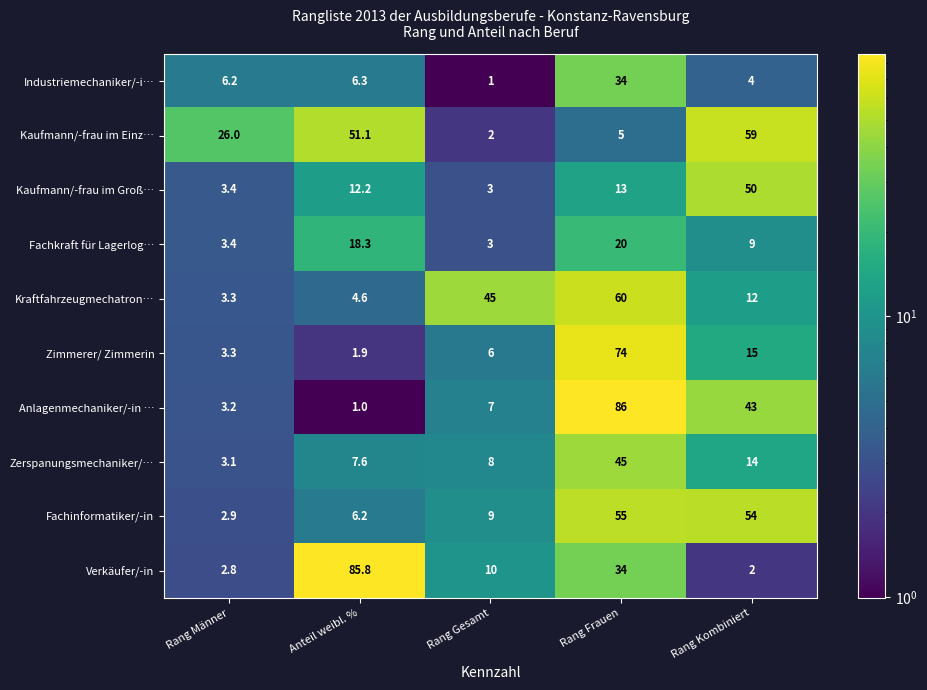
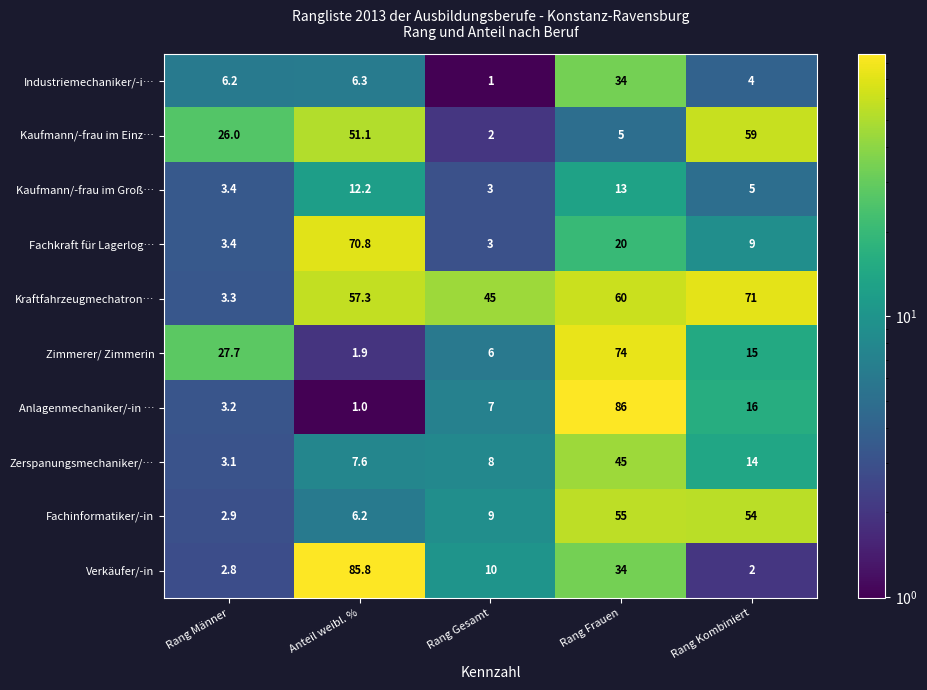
  {
    "Industriemechaniker/-i…": {
      "Rang Männer": 6.2,
      "Anteil weibl. %": 6.3,
      "Rang Gesamt": 1,
      "Rang Frauen": 34,
      "Rang Kombiniert": 4
    },
    "Kaufmann/-frau im Einz…": {
      "Rang Männer": 26.0,
      "Anteil weibl. %": 51.1,
      "Rang Gesamt": 2,
      "Rang Frauen": 5,
      "Rang Kombiniert": 59
    },
    "Kaufmann/-frau im Groß…": {
      "Rang Männer": 3.4,
      "Anteil weibl. %": 12.2,
      "Rang Gesamt": 3,
      "Rang Frauen": 13,
-     "Rang Kombiniert": 50
+     "Rang Kombiniert": 5
    },
    "Fachkraft für Lagerlog…": {
      "Rang Männer": 3.4,
-     "Anteil weibl. %": 18.3,
+     "Anteil weibl. %": 70.8,
      "Rang Gesamt": 3,
      "Rang Frauen": 20,
      "Rang Kombiniert": 9
    },
    "Kraftfahrzeugmechatron…": {
      "Rang Männer": 3.3,
-     "Anteil weibl. %": 4.6,
+     "Anteil weibl. %": 57.3,
      "Rang Gesamt": 45,
      "Rang Frauen": 60,
-     "Rang Kombiniert": 12
+     "Rang Kombiniert": 71
    },
    "Zimmerer/ Zimmerin": {
-     "Rang Männer": 3.3,
+     "Rang Männer": 27.7,
      "Anteil weibl. %": 1.9,
      "Rang Gesamt": 6,
      "Rang Frauen": 74,
      "Rang Kombiniert": 15
    },
    "Anlagenmechaniker/-in …": {
      "Rang Männer": 3.2,
      "Anteil weibl. %": 1.0,
      "Rang Gesamt": 7,
      "Rang Frauen": 86,
-     "Rang Kombiniert": 43
+     "Rang Kombiniert": 16
    },
    "Zerspanungsmechaniker/…": {
      "Rang Männer": 3.1,
      "Anteil weibl. %": 7.6,
      "Rang Gesamt": 8,
      "Rang Frauen": 45,
      "Rang Kombiniert": 14
    },
    "Fachinformatiker/-in": {
      "Rang Männer": 2.9,
      "Anteil weibl. %": 6.2,
      "Rang Gesamt": 9,
      "Rang Frauen": 55,
      "Rang Kombiniert": 54
    },
    "Verkäufer/-in": {
      "Rang Männer": 2.8,
      "Anteil weibl. %": 85.8,
      "Rang Gesamt": 10,
      "Rang Frauen": 34,
      "Rang Kombiniert": 2
    }
  }
